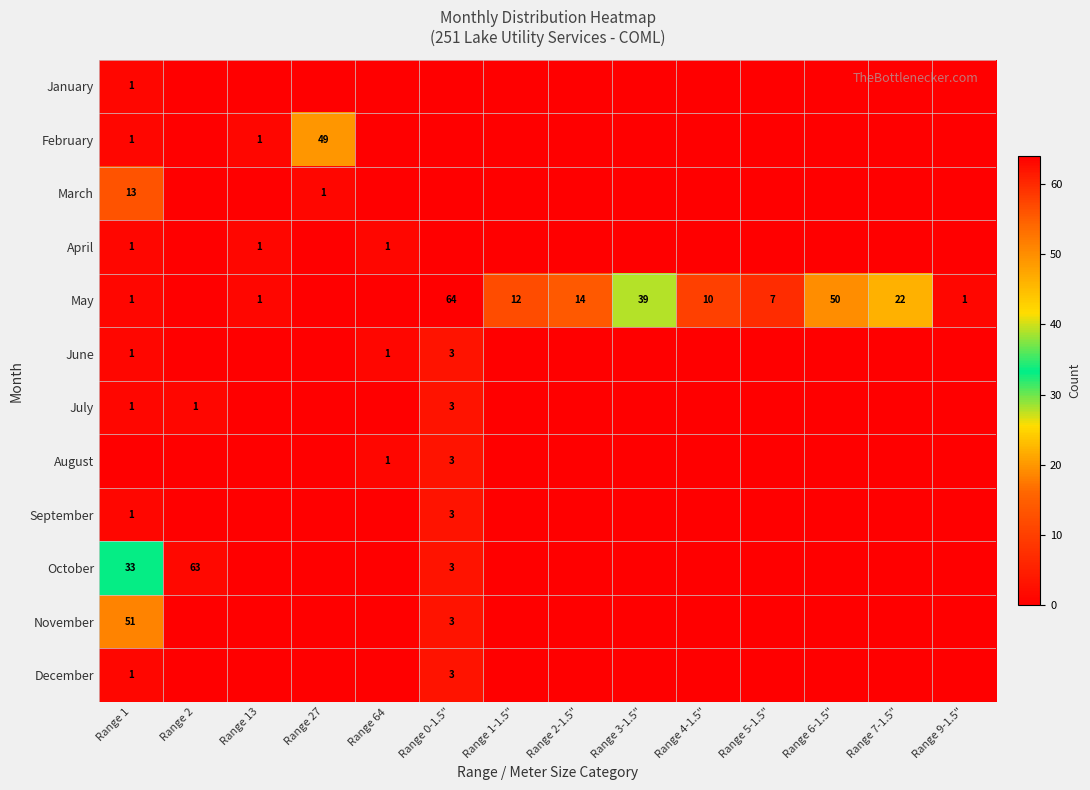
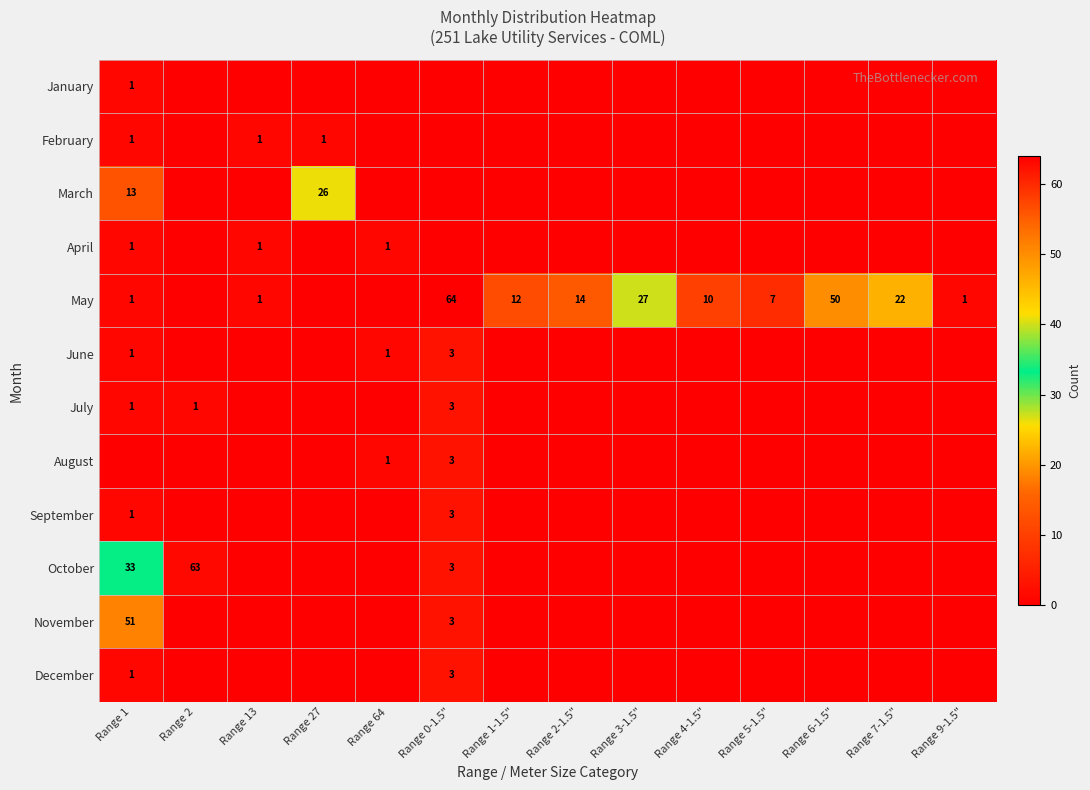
  {
    "January": {
      "Range 1": 1
    },
    "February": {
      "Range 1": 1,
      "Range 13": 1,
-     "Range 27": 49
+     "Range 27": 1
    },
    "March": {
      "Range 1": 13,
-     "Range 27": 1
+     "Range 27": 26
    },
    "April": {
      "Range 1": 1,
      "Range 13": 1,
      "Range 64": 1
    },
    "May": {
      "Range 1": 1,
      "Range 13": 1,
      "Range 0-1.5\"": 64,
      "Range 1-1.5\"": 12,
      "Range 2-1.5\"": 14,
-     "Range 3-1.5\"": 39,
+     "Range 3-1.5\"": 27,
      "Range 4-1.5\"": 10,
      "Range 5-1.5\"": 7,
      "Range 6-1.5\"": 50,
      "Range 7-1.5\"": 22,
      "Range 9-1.5\"": 1
    },
    "June": {
      "Range 1": 1,
      "Range 64": 1,
      "Range 0-1.5\"": 3
    },
    "July": {
      "Range 1": 1,
      "Range 2": 1,
      "Range 0-1.5\"": 3
    },
    "August": {
      "Range 64": 1,
      "Range 0-1.5\"": 3
    },
    "September": {
      "Range 1": 1,
      "Range 0-1.5\"": 3
    },
    "October": {
      "Range 1": 33,
      "Range 2": 63,
      "Range 0-1.5\"": 3
    },
    "November": {
      "Range 1": 51,
      "Range 0-1.5\"": 3
    },
    "December": {
      "Range 1": 1,
      "Range 0-1.5\"": 3
    }
  }
